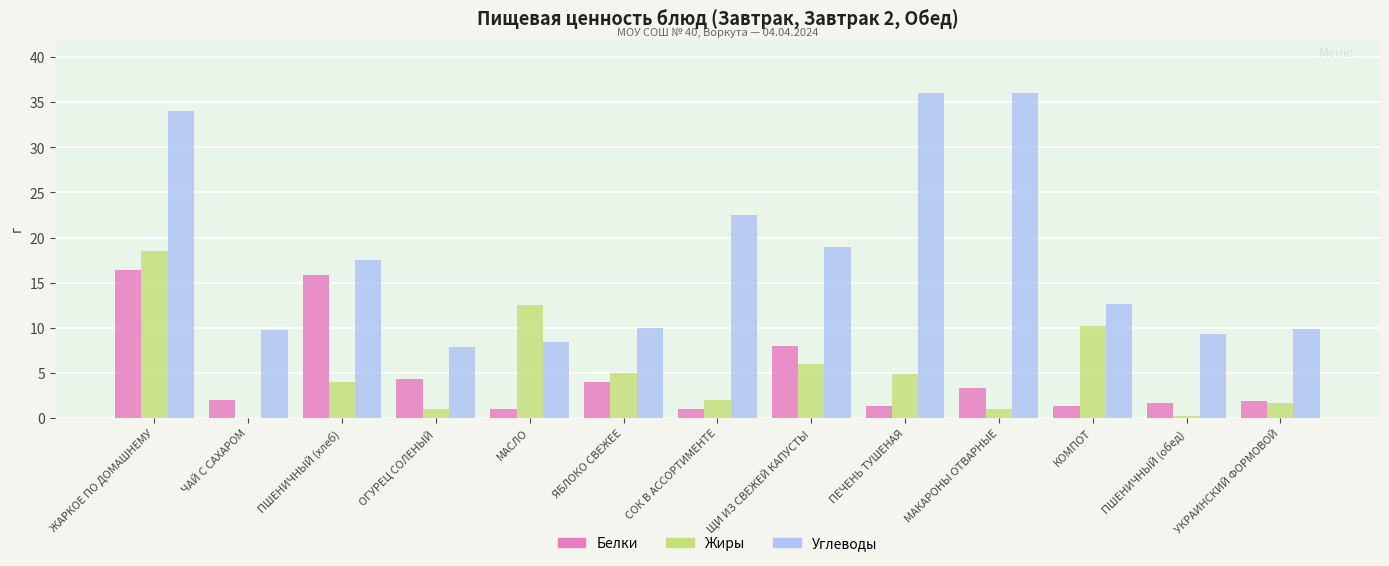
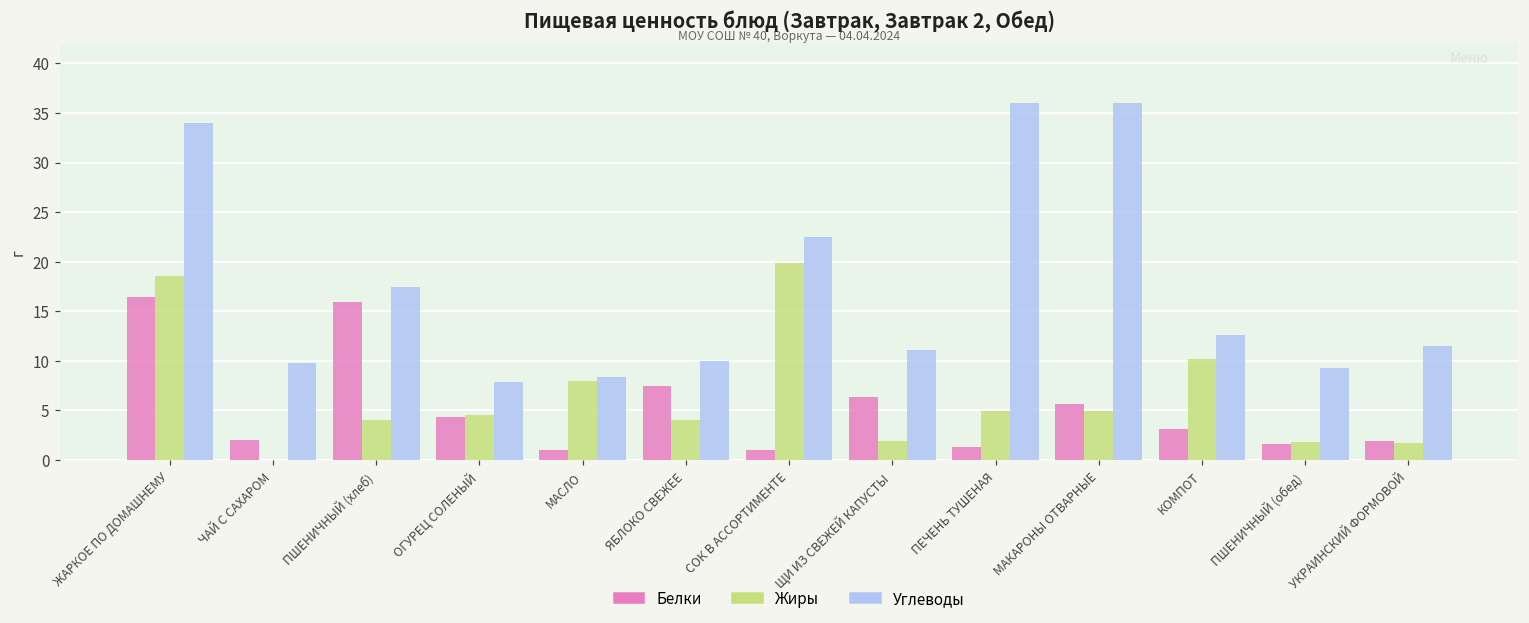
  {
    "Белки": {
      "ЖАРКОЕ ПО ДОМАШНЕМУ": 16,
      "ЧАЙ С САХАРОМ": 2,
      "ПШЕНИЧНЫЙ (хлеб)": 16,
      "ОГУРЕЦ СОЛЕНЫЙ": 4,
      "МАСЛО": 1,
-     "ЯБЛОКО СВЕЖЕЕ": 4,
+     "ЯБЛОКО СВЕЖЕЕ": 8,
      "СОК В АССОРТИМЕНТЕ": 1,
-     "ЩИ ИЗ СВЕЖЕЙ КАПУСТЫ": 8,
+     "ЩИ ИЗ СВЕЖЕЙ КАПУСТЫ": 6,
      "ПЕЧЕНЬ ТУШЕНАЯ": 1,
-     "МАКАРОНЫ ОТВАРНЫЕ": 3,
-     "КОМПОТ": 1,
+     "МАКАРОНЫ ОТВАРНЫЕ": 6,
+     "КОМПОТ": 3,
      "ПШЕНИЧНЫЙ (обед)": 2,
      "УКРАИНСКИЙ ФОРМОВОЙ": 2
    },
    "Жиры": {
      "ЖАРКОЕ ПО ДОМАШНЕМУ": 19,
      "ЧАЙ С САХАРОМ": 0,
      "ПШЕНИЧНЫЙ (хлеб)": 4,
-     "ОГУРЕЦ СОЛЕНЫЙ": 1,
-     "МАСЛО": 13,
-     "ЯБЛОКО СВЕЖЕЕ": 5,
-     "СОК В АССОРТИМЕНТЕ": 2,
-     "ЩИ ИЗ СВЕЖЕЙ КАПУСТЫ": 6,
+     "ОГУРЕЦ СОЛЕНЫЙ": 5,
+     "МАСЛО": 8,
+     "ЯБЛОКО СВЕЖЕЕ": 4,
+     "СОК В АССОРТИМЕНТЕ": 20,
+     "ЩИ ИЗ СВЕЖЕЙ КАПУСТЫ": 2,
      "ПЕЧЕНЬ ТУШЕНАЯ": 5,
-     "МАКАРОНЫ ОТВАРНЫЕ": 1,
+     "МАКАРОНЫ ОТВАРНЫЕ": 5,
      "КОМПОТ": 10,
-     "ПШЕНИЧНЫЙ (обед)": 0,
+     "ПШЕНИЧНЫЙ (обед)": 2,
      "УКРАИНСКИЙ ФОРМОВОЙ": 2
    },
    "Углеводы": {
      "ЖАРКОЕ ПО ДОМАШНЕМУ": 34,
      "ЧАЙ С САХАРОМ": 10,
      "ПШЕНИЧНЫЙ (хлеб)": 18,
      "ОГУРЕЦ СОЛЕНЫЙ": 8,
      "МАСЛО": 8,
      "ЯБЛОКО СВЕЖЕЕ": 10,
      "СОК В АССОРТИМЕНТЕ": 23,
-     "ЩИ ИЗ СВЕЖЕЙ КАПУСТЫ": 19,
+     "ЩИ ИЗ СВЕЖЕЙ КАПУСТЫ": 11,
      "ПЕЧЕНЬ ТУШЕНАЯ": 36,
      "МАКАРОНЫ ОТВАРНЫЕ": 36,
      "КОМПОТ": 13,
      "ПШЕНИЧНЫЙ (обед)": 9,
-     "УКРАИНСКИЙ ФОРМОВОЙ": 10
+     "УКРАИНСКИЙ ФОРМОВОЙ": 12
    }
  }
